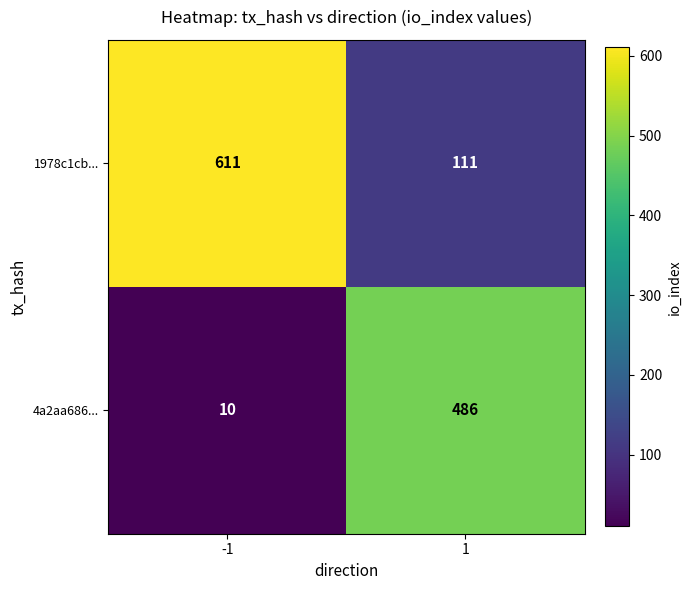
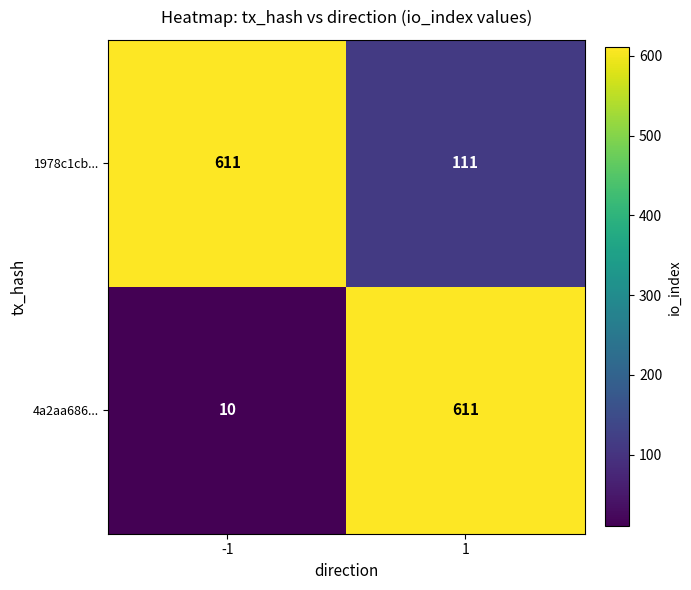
  {
    "1978c1cb...": {
      "-1": 611,
      "1": 111
    },
    "4a2aa686...": {
      "-1": 10,
-     "1": 486
+     "1": 611
    }
  }
